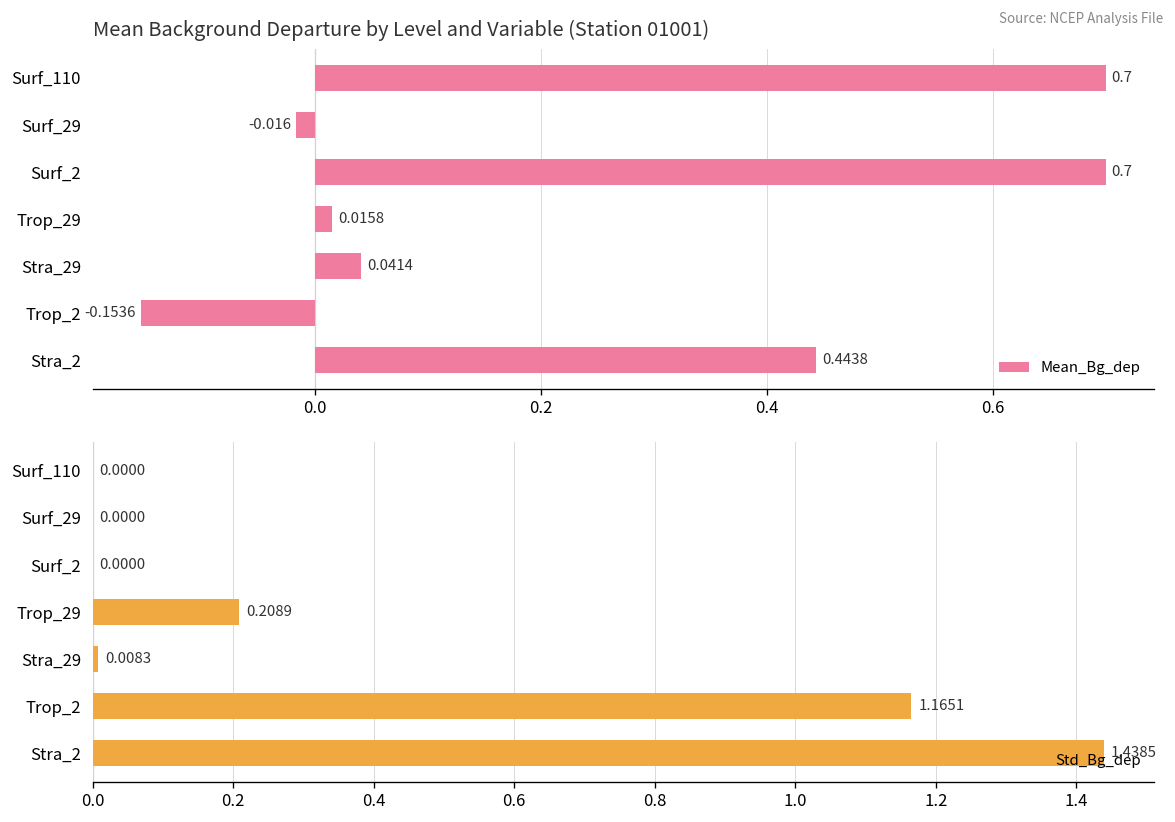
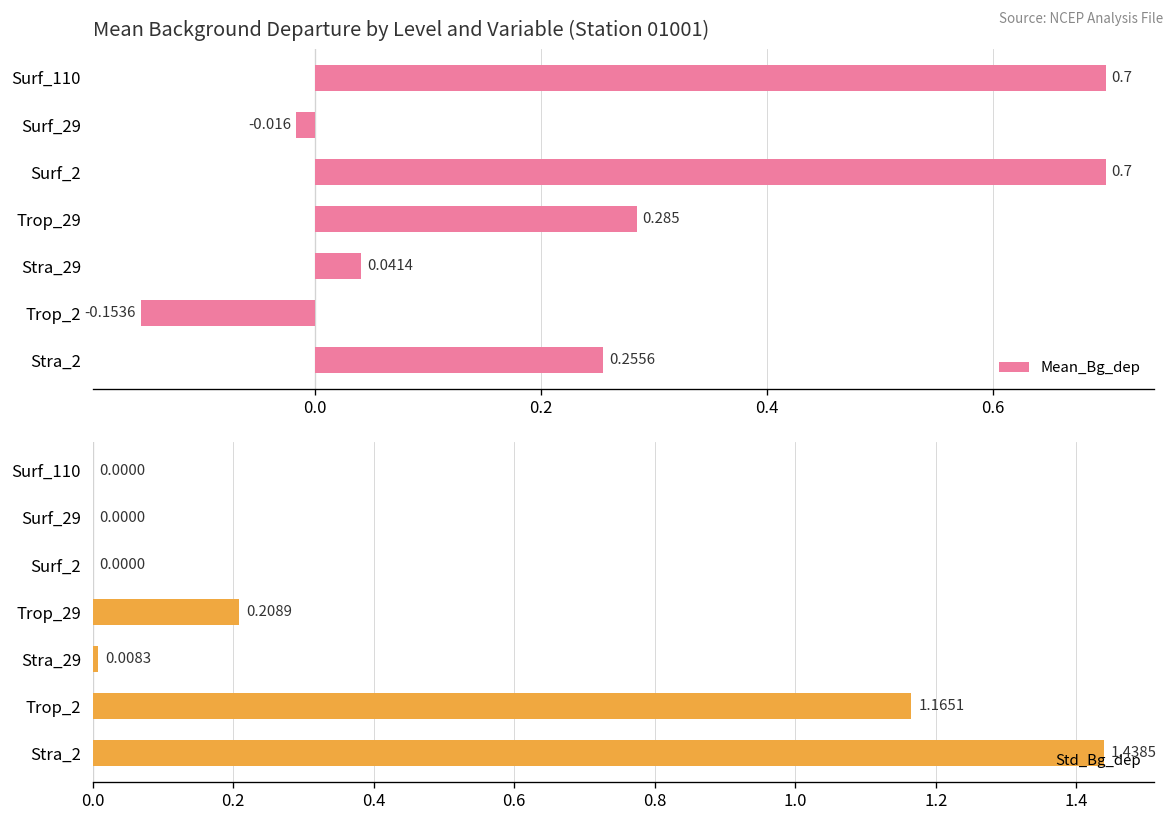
  {
    "Mean Background Departure by Level and Variable (Station 01001)": {
      "Surf_110": 0.7,
      "Surf_29": -0.016,
      "Surf_2": 0.7,
-     "Trop_29": 0.0158,
+     "Trop_29": 0.285,
      "Stra_29": 0.0414,
      "Trop_2": -0.1536,
-     "Stra_2": 0.4438
+     "Stra_2": 0.2556
    }
  }
